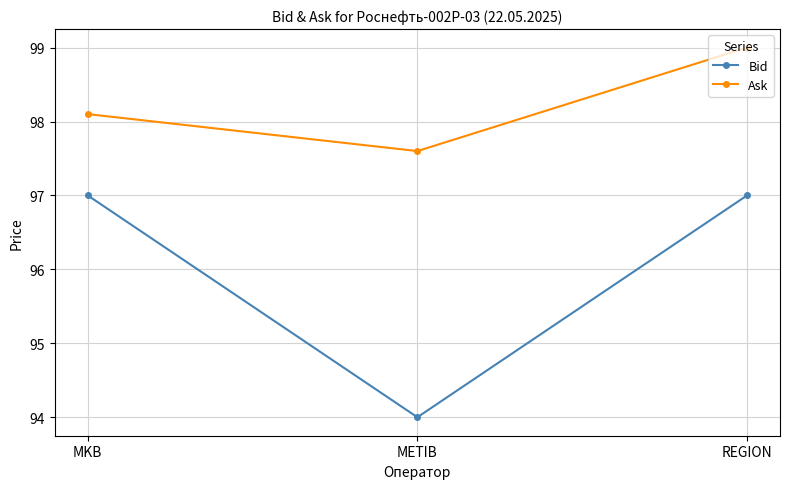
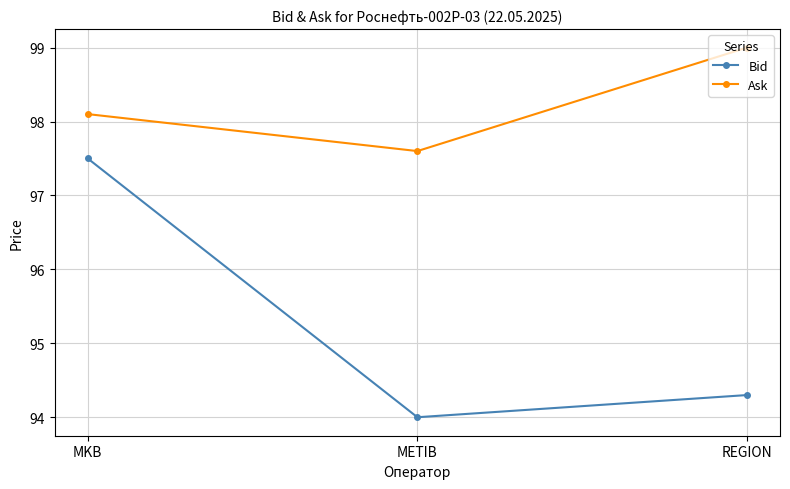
  {
    "Bid": {
-     "MKB": 97.0,
+     "MKB": 97.5,
      "METIB": 94.0,
-     "REGION": 97.0
+     "REGION": 94.3
    },
    "Ask": {
      "MKB": 98.1,
      "METIB": 97.6
    }
  }
